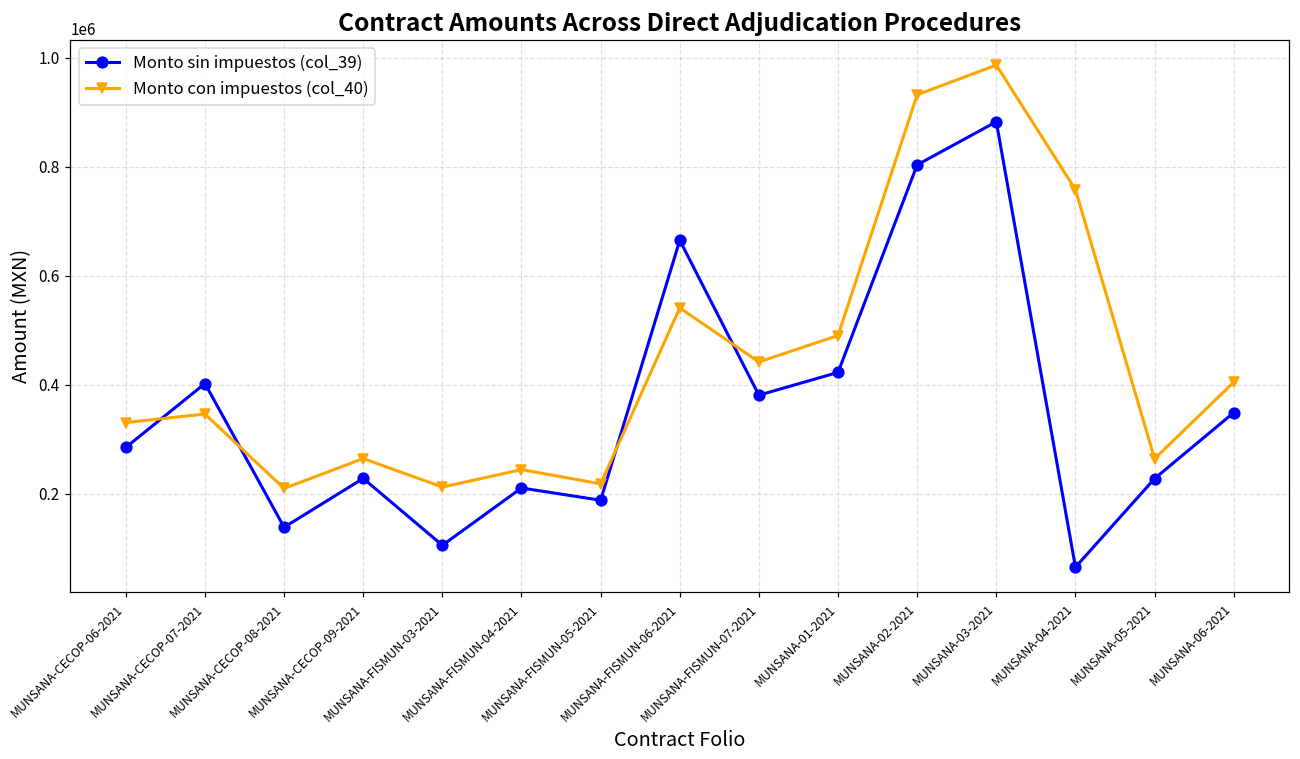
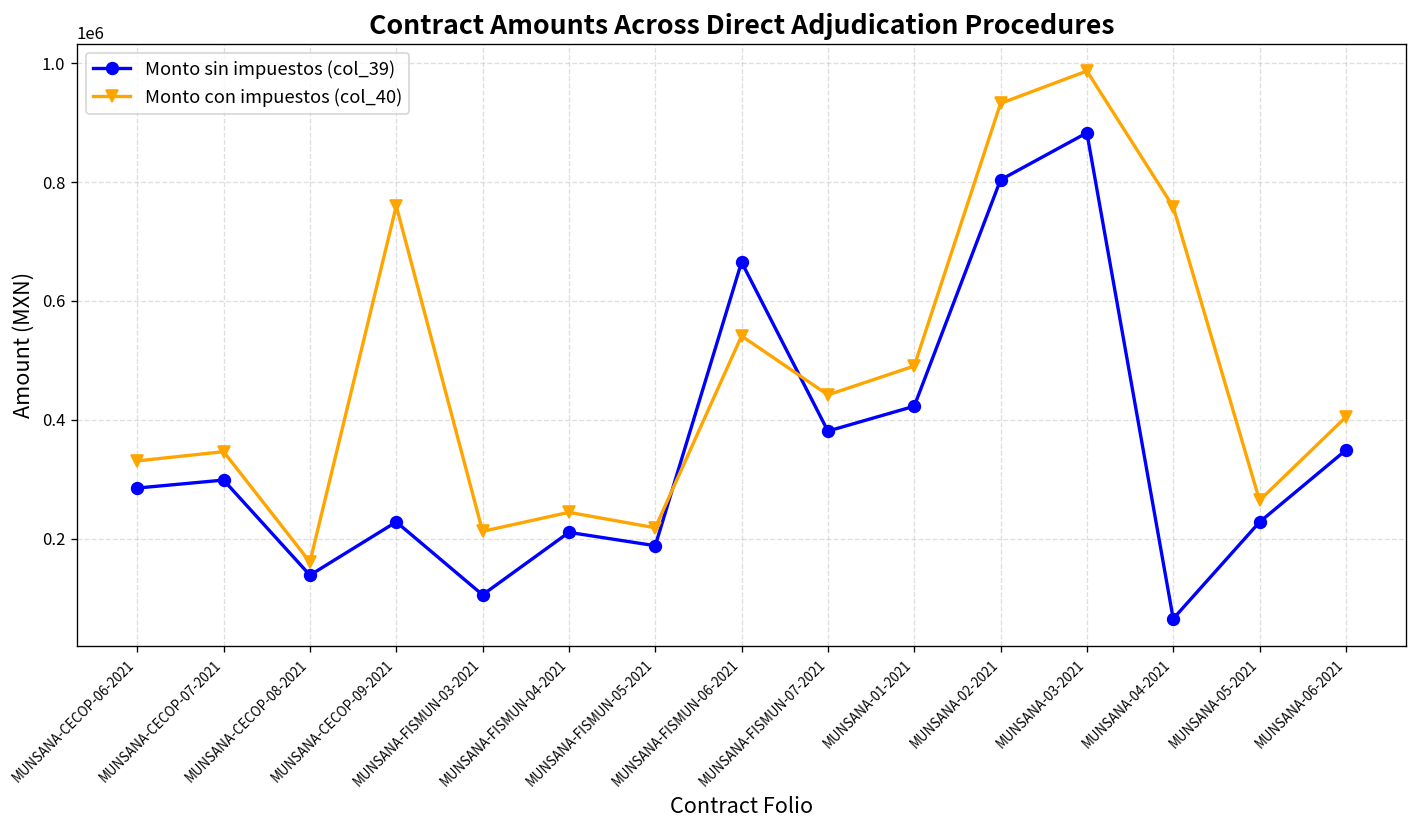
  {
    "Monto sin impuestos (col_39)": {
      "MUNSANA-CECOP-06-2021": 290000,
-     "MUNSANA-CECOP-07-2021": 400000,
+     "MUNSANA-CECOP-07-2021": 300000,
      "MUNSANA-CECOP-08-2021": 140000,
      "MUNSANA-CECOP-09-2021": 230000,
      "MUNSANA-FISMUN-03-2021": 110000,
      "MUNSANA-FISMUN-04-2021": 210000,
      "MUNSANA-FISMUN-05-2021": 190000,
      "MUNSANA-FISMUN-06-2021": 670000,
      "MUNSANA-FISMUN-07-2021": 380000,
      "MUNSANA-01-2021": 420000,
      "MUNSANA-02-2021": 800000,
      "MUNSANA-03-2021": 880000,
      "MUNSANA-04-2021": 70000,
      "MUNSANA-05-2021": 230000,
      "MUNSANA-06-2021": 350000
    },
    "Monto con impuestos (col_40)": {
      "MUNSANA-CECOP-06-2021": 330000,
      "MUNSANA-CECOP-07-2021": 350000,
-     "MUNSANA-CECOP-08-2021": 210000,
-     "MUNSANA-CECOP-09-2021": 260000,
+     "MUNSANA-CECOP-08-2021": 160000,
+     "MUNSANA-CECOP-09-2021": 760000,
      "MUNSANA-FISMUN-03-2021": 210000,
      "MUNSANA-FISMUN-04-2021": 240000,
      "MUNSANA-FISMUN-05-2021": 220000,
      "MUNSANA-FISMUN-06-2021": 540000,
      "MUNSANA-FISMUN-07-2021": 440000,
      "MUNSANA-01-2021": 490000,
      "MUNSANA-02-2021": 930000,
      "MUNSANA-03-2021": 990000,
      "MUNSANA-04-2021": 760000,
      "MUNSANA-05-2021": 260000,
      "MUNSANA-06-2021": 400000
    }
  }
